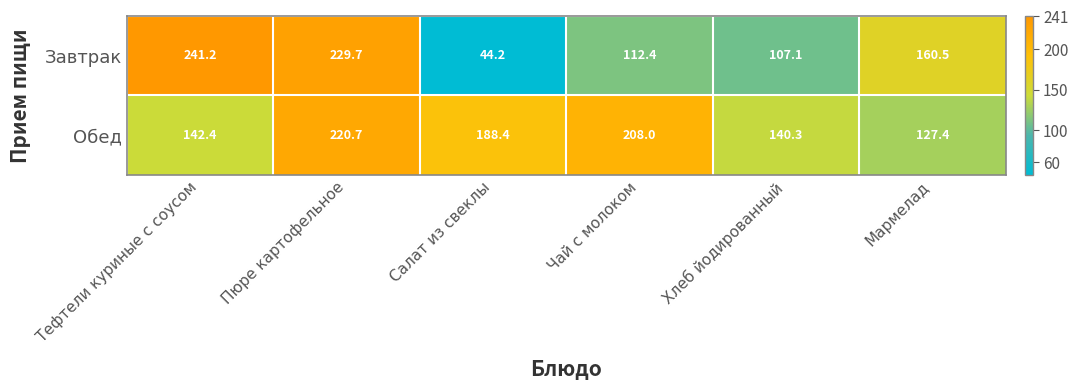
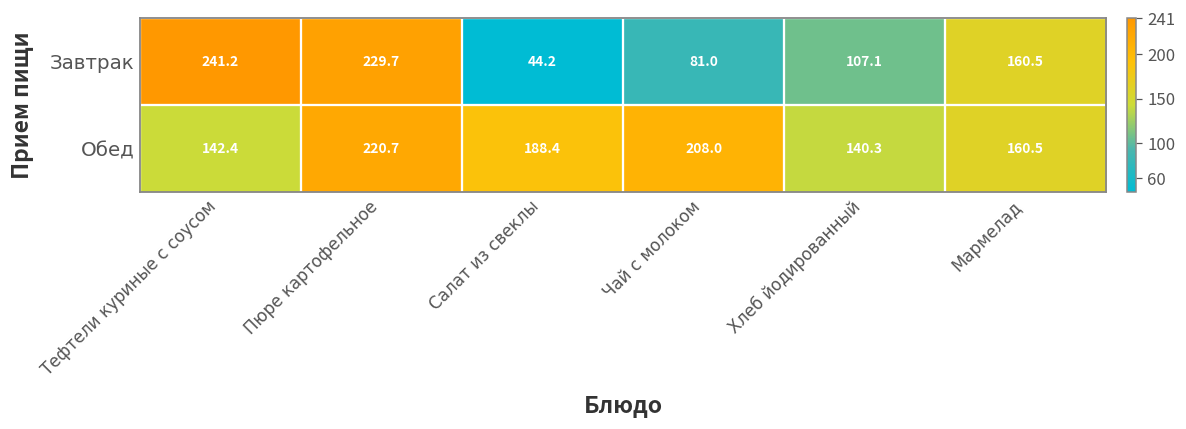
  {
    "Завтрак": {
      "Тефтели куриные с соусом": 241.2,
      "Пюре картофельное": 229.7,
      "Салат из свеклы": 44.2,
-     "Чай с молоком": 112.4,
+     "Чай с молоком": 81.0,
      "Хлеб йодированный": 107.1,
      "Мармелад": 160.5
    },
    "Обед": {
      "Тефтели куриные с соусом": 142.4,
      "Пюре картофельное": 220.7,
      "Салат из свеклы": 188.4,
      "Чай с молоком": 208.0,
      "Хлеб йодированный": 140.3,
-     "Мармелад": 127.4
+     "Мармелад": 160.5
    }
  }
